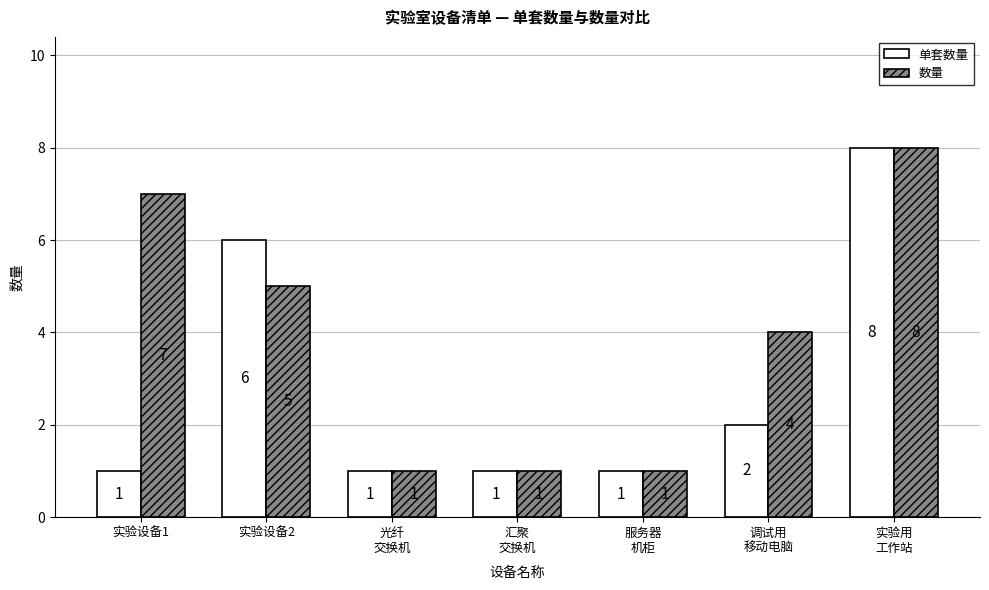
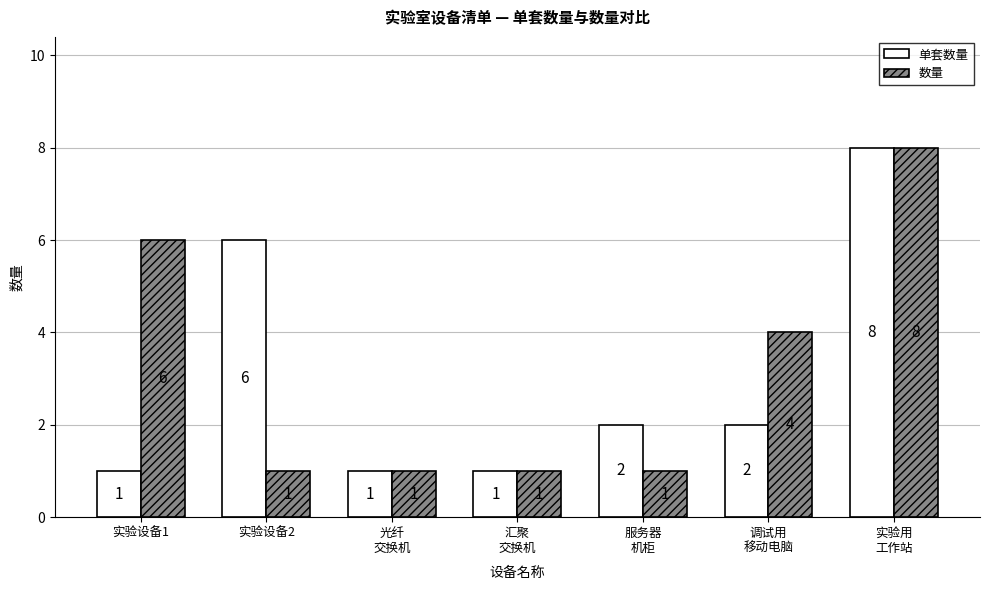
  {
    "单套数量": {
      "实验设备1": 1,
      "实验设备2": 6,
      "光纤 交换机": 1,
      "汇聚 交换机": 1,
-     "服务器 机柜": 1,
+     "服务器 机柜": 2,
      "调试用 移动电脑": 2,
      "实验用 工作站": 8
    },
    "数量": {
-     "实验设备1": 7,
-     "实验设备2": 5,
+     "实验设备1": 6,
+     "实验设备2": 1,
      "光纤 交换机": 1,
      "汇聚 交换机": 1,
      "服务器 机柜": 1,
      "调试用 移动电脑": 4,
      "实验用 工作站": 8
    }
  }
